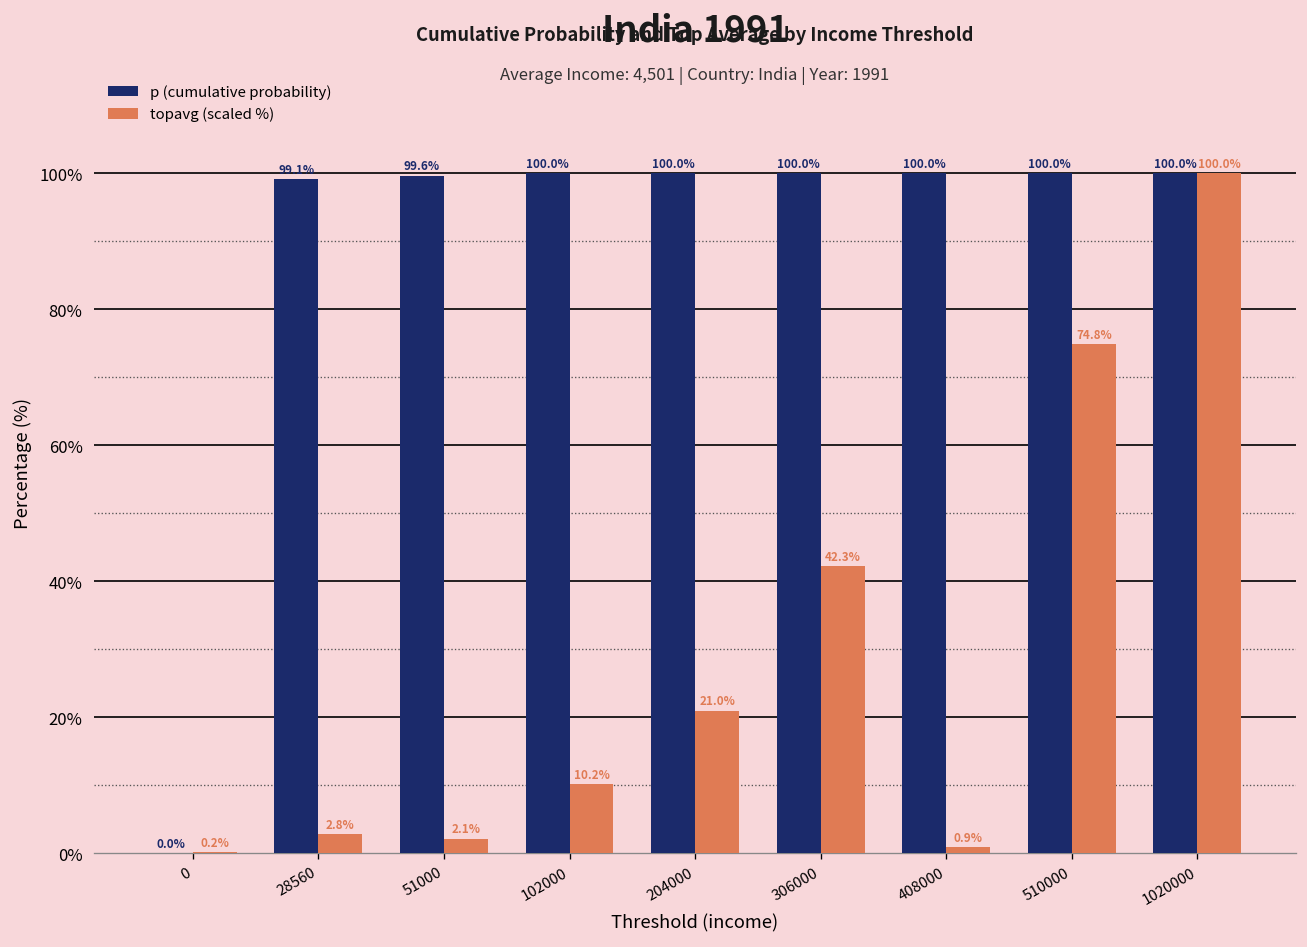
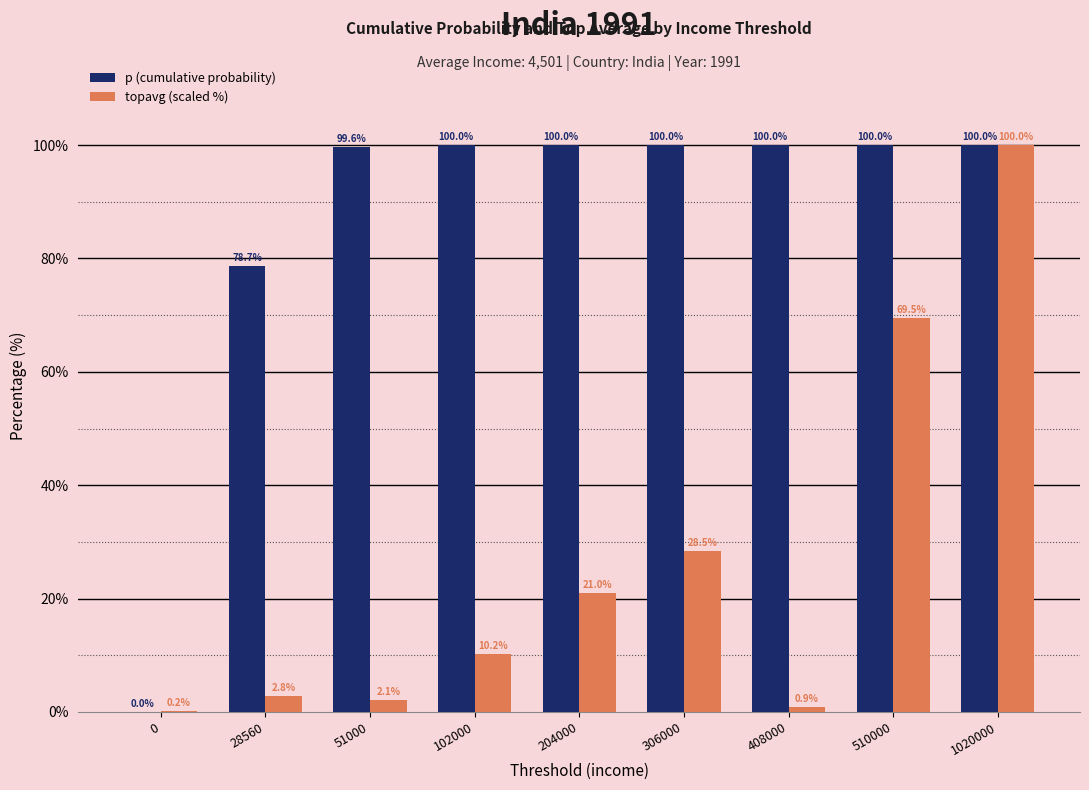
  {
    "p (cumulative probability)": {
      "0": "0.0%",
-     "28560": "99.1%",
+     "28560": "78.7%",
      "51000": "99.6%",
      "102000": "100.0%",
      "204000": "100.0%",
      "306000": "100.0%",
      "408000": "100.0%",
      "510000": "100.0%",
      "1020000": "100.0%"
    },
    "topavg (scaled %)": {
      "0": "0.2%",
      "28560": "2.8%",
      "51000": "2.1%",
      "102000": "10.2%",
      "204000": "21.0%",
-     "306000": "42.3%",
+     "306000": "28.5%",
      "408000": "0.9%",
-     "510000": "74.8%",
+     "510000": "69.5%",
      "1020000": "100.0%"
    }
  }
